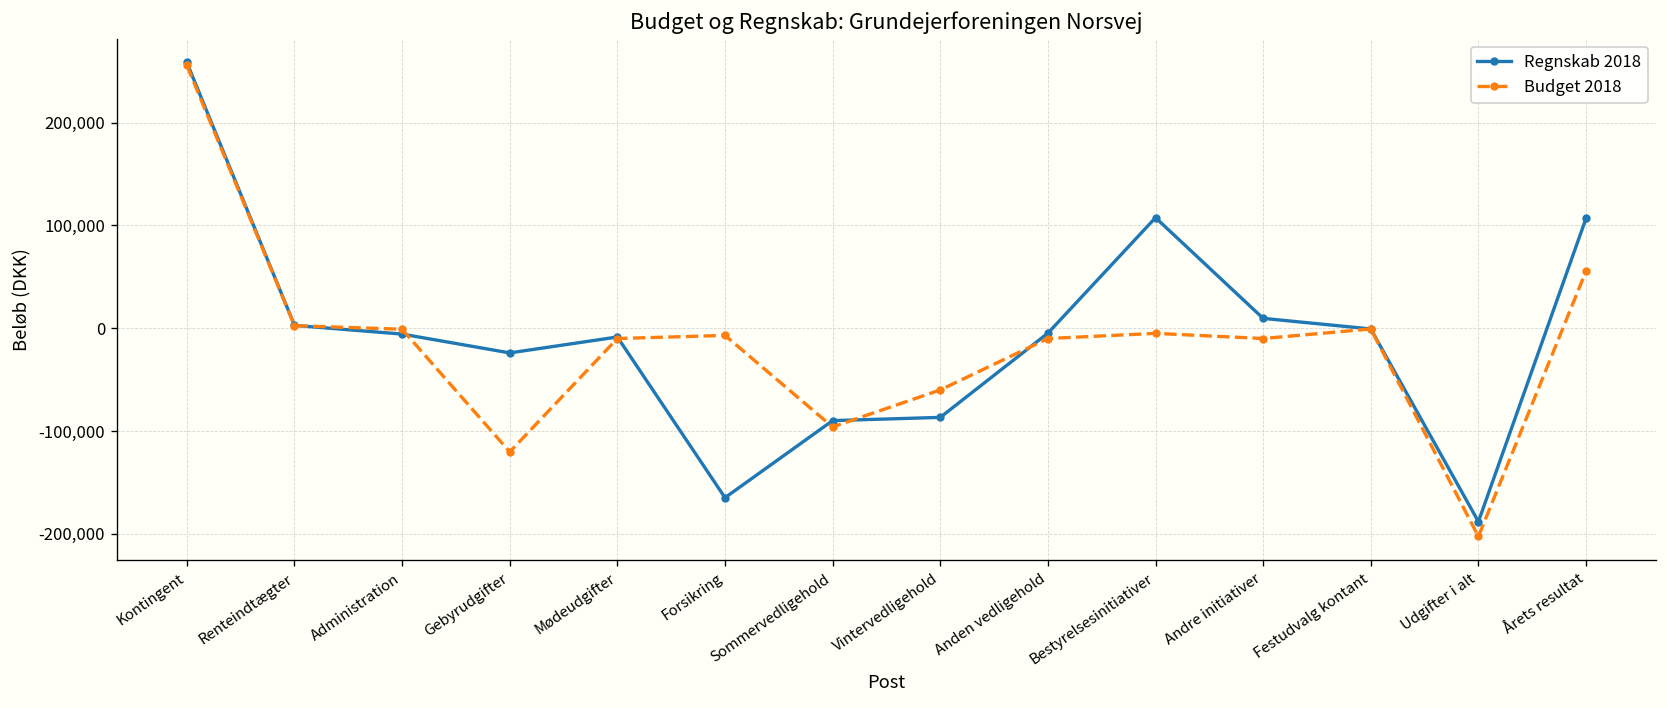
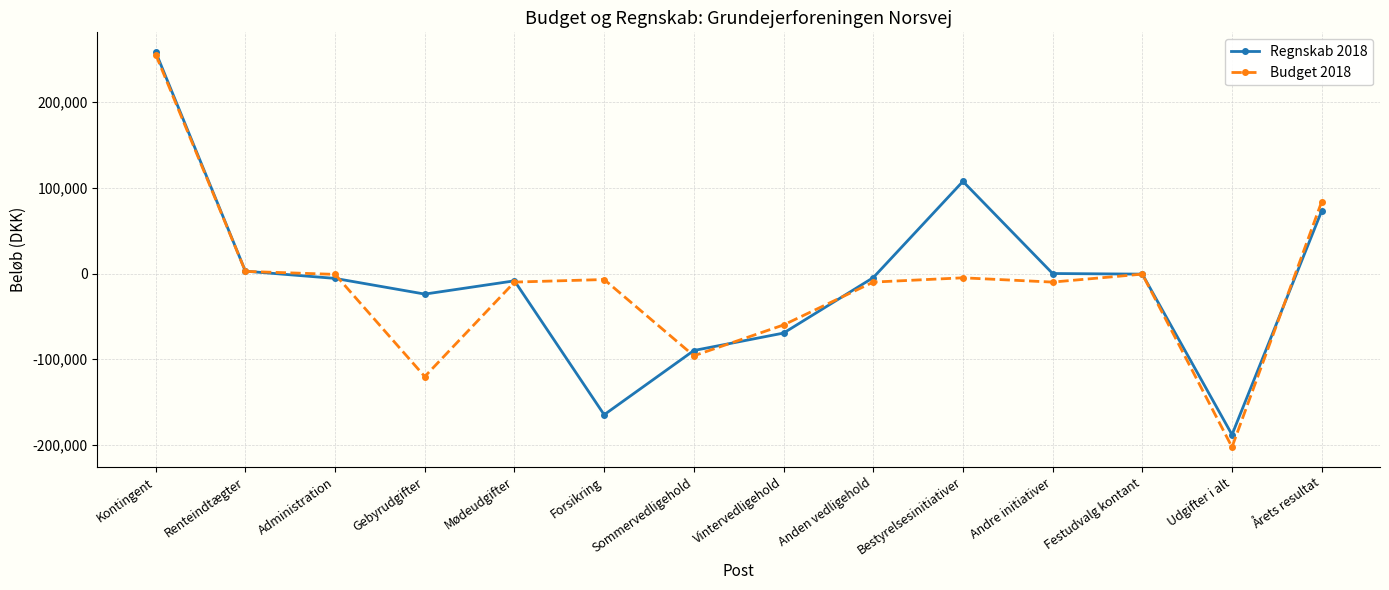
  {
    "Regnskab 2018": {
      "Administration": "-10,000",
      "Gebyrudgifter": "-20,000",
      "Forsikring": "-160,000",
      "Sommervedligehold": "-90,000",
-     "Vintervedligehold": "-90,000",
+     "Vintervedligehold": "-70,000",
      "Anden vedligehold": "0",
      "Bestyrelsesinitiativer": "110,000",
-     "Andre initiativer": "10,000",
+     "Andre initiativer": "0",
      "Udgifter i alt": "-190,000",
-     "Årets resultat": "110,000"
+     "Årets resultat": "70,000"
    },
    "Budget 2018": {
      "Administration": "0",
      "Gebyrudgifter": "-120,000",
      "Forsikring": "-10,000",
      "Sommervedligehold": "-100,000",
      "Vintervedligehold": "-60,000",
      "Anden vedligehold": "-10,000",
      "Bestyrelsesinitiativer": "-10,000",
      "Andre initiativer": "-10,000",
      "Udgifter i alt": "-200,000",
-     "Årets resultat": "60,000"
+     "Årets resultat": "80,000"
    }
  }
